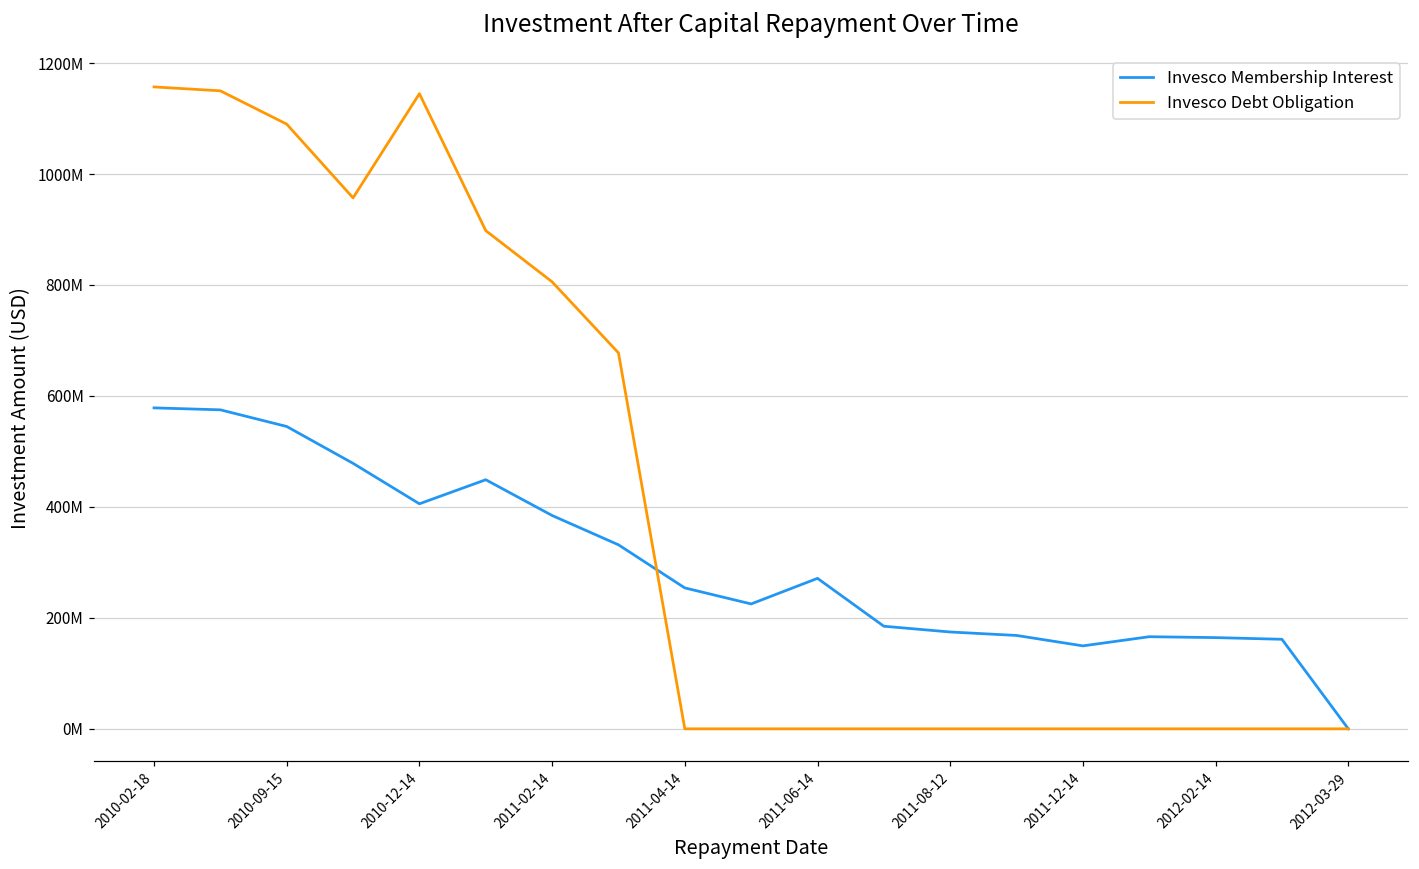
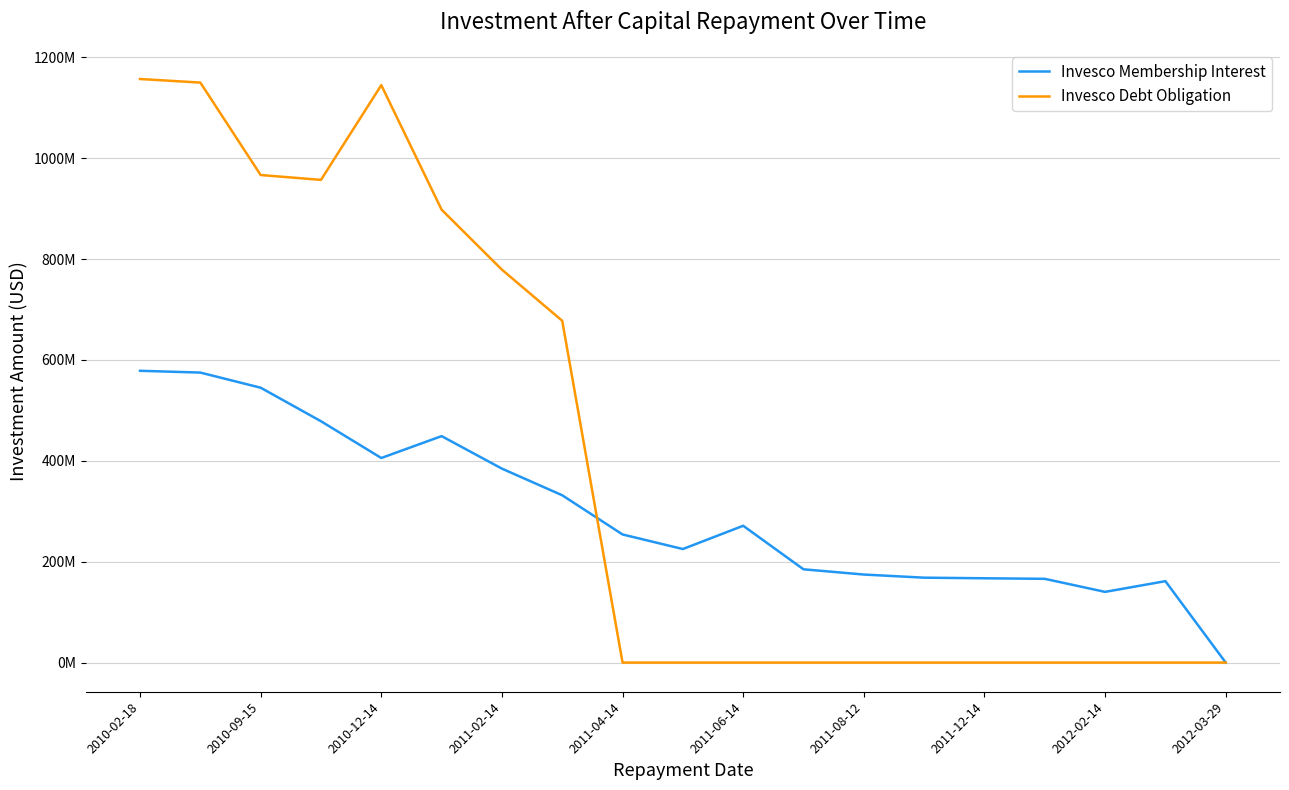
  {
    "Invesco Membership Interest": {
      "2010-02-18": 580000000,
      "2010-09-15": 540000000,
      "2010-12-14": 410000000,
      "2011-02-14": 380000000,
      "2011-04-14": 250000000,
      "2011-06-14": 270000000,
      "2011-08-12": 170000000,
-     "2011-12-14": 150000000,
-     "2012-02-14": 160000000
+     "2011-12-14": 170000000,
+     "2012-02-14": 140000000
    },
    "Invesco Debt Obligation": {
      "2010-02-18": 1160000000,
-     "2010-09-15": 1090000000,
+     "2010-09-15": 970000000,
      "2010-12-14": 1140000000,
-     "2011-02-14": 810000000,
+     "2011-02-14": 780000000,
      "2011-04-14": 0,
      "2011-06-14": 0,
      "2011-08-12": 0,
      "2011-12-14": 0,
      "2012-02-14": 0
    }
  }
